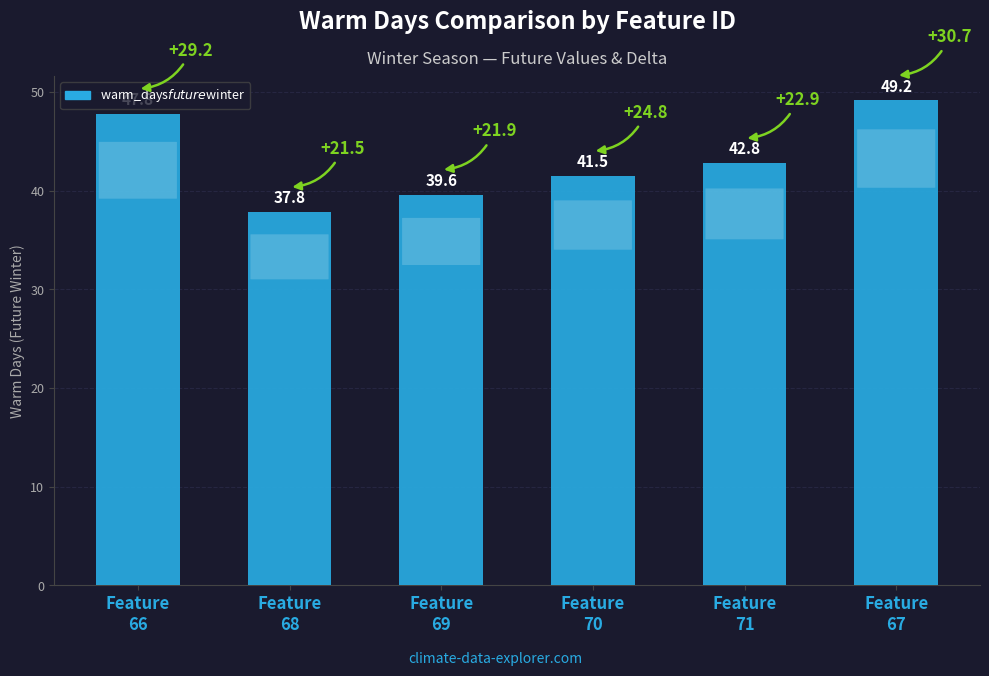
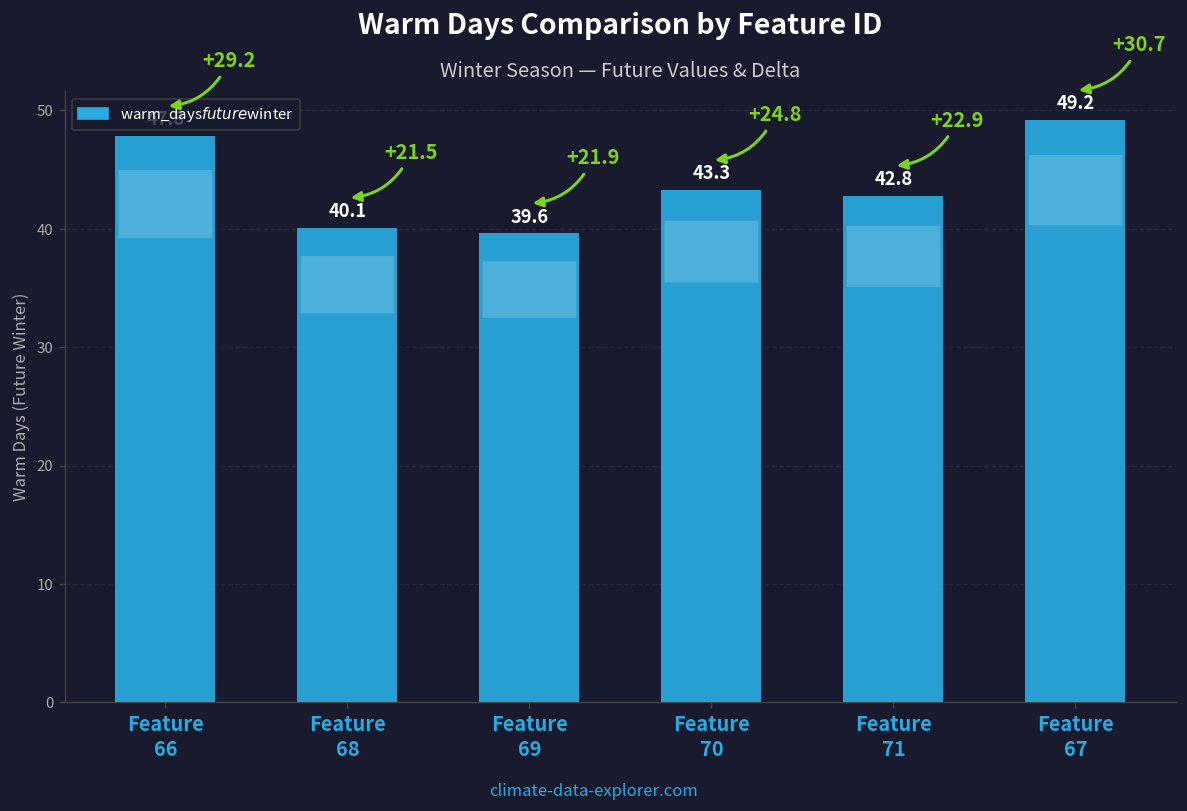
  {
-   "Feature 68": 37.8,
+   "Feature 68": 40.1,
    "Feature 69": 39.6,
-   "Feature 70": 41.5,
+   "Feature 70": 43.3,
    "Feature 71": 42.8,
    "Feature 67": 49.2
  }
